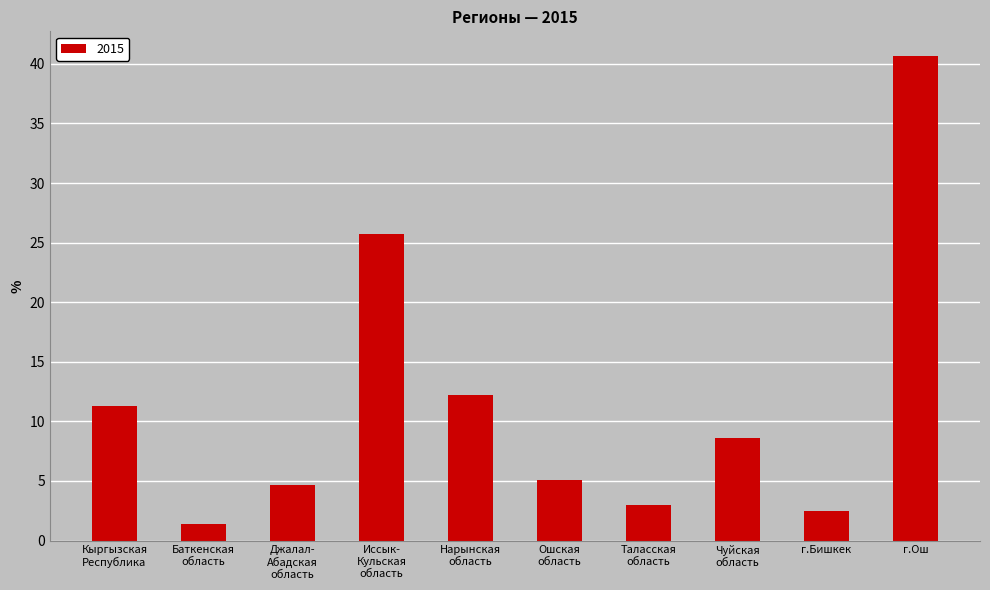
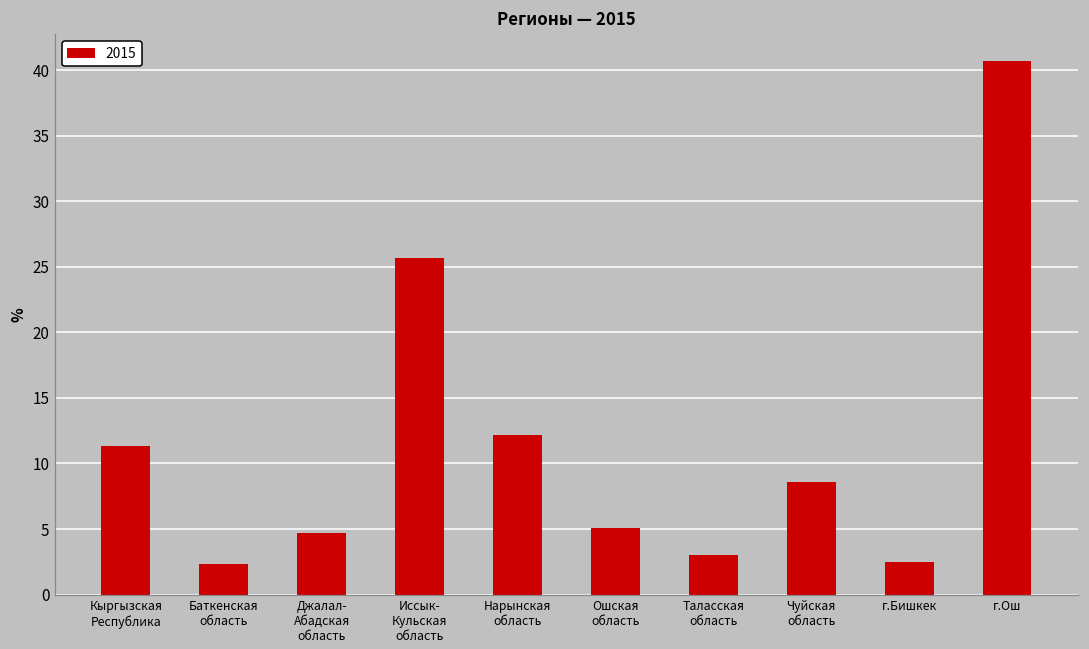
  {
    "Кыргызская Республика": 11.3,
-   "Баткенская область": 1.4,
+   "Баткенская область": 2.3,
    "Джалал- Абадская область": 4.7,
    "Иссык- Кульская область": 25.7,
    "Нарынская область": 12.2,
    "Ошская область": 5.1,
    "Таласская область": 3.0,
    "Чуйская область": 8.6,
    "г.Бишкек": 2.5,
    "г.Ош": 40.7
  }
